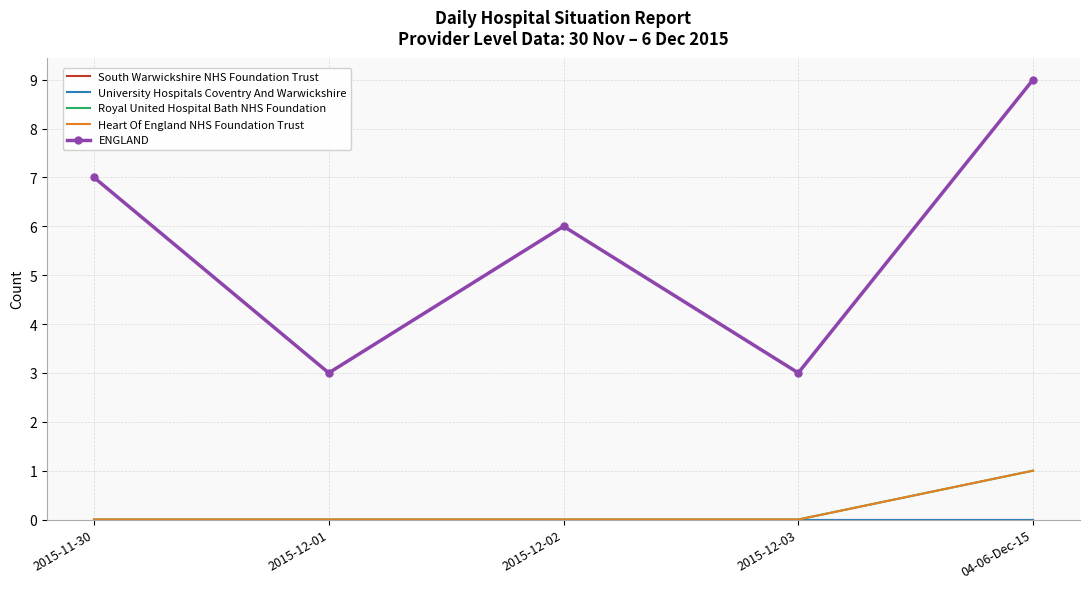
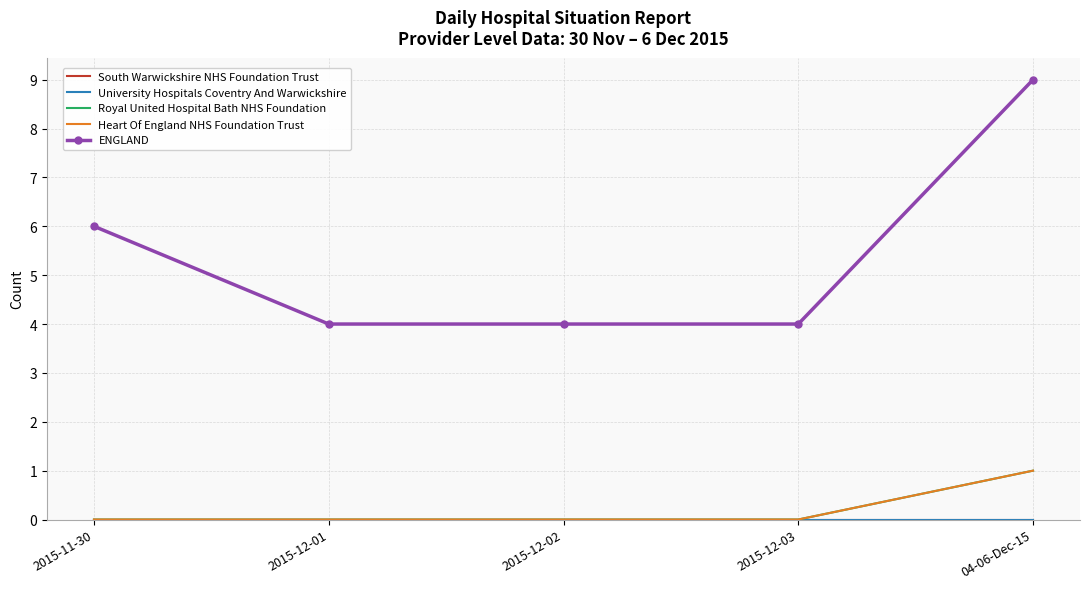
  {
    "University Hospitals Coventry And Warwickshire": {
      "04-06-Dec-15": 0
    },
    "Heart Of England NHS Foundation Trust": {
      "04-06-Dec-15": 1
    },
    "ENGLAND": {
-     "2015-11-30": 7,
-     "2015-12-01": 3,
-     "2015-12-02": 6,
-     "2015-12-03": 3,
+     "2015-11-30": 6,
+     "2015-12-01": 4,
+     "2015-12-02": 4,
+     "2015-12-03": 4,
      "04-06-Dec-15": 9
    }
  }
